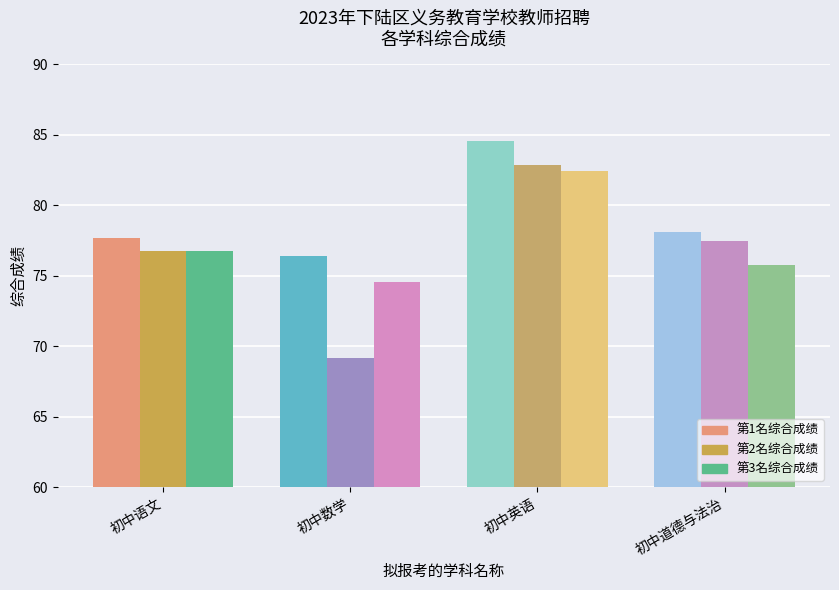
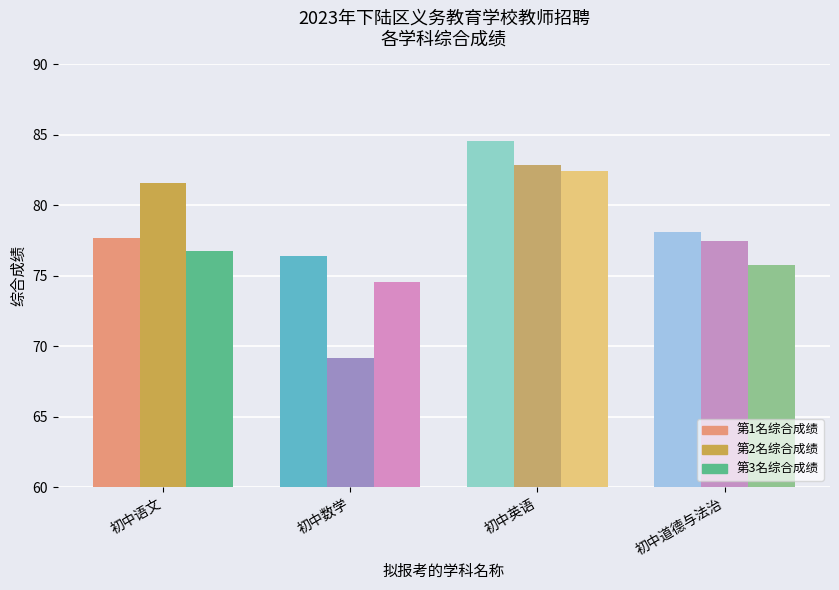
  {
-   "初中语文": 76.8,
+   "初中语文": 81.6,
    "初中数学": 69.2,
    "初中英语": 82.8,
    "初中道德与法治": 77.4
  }
